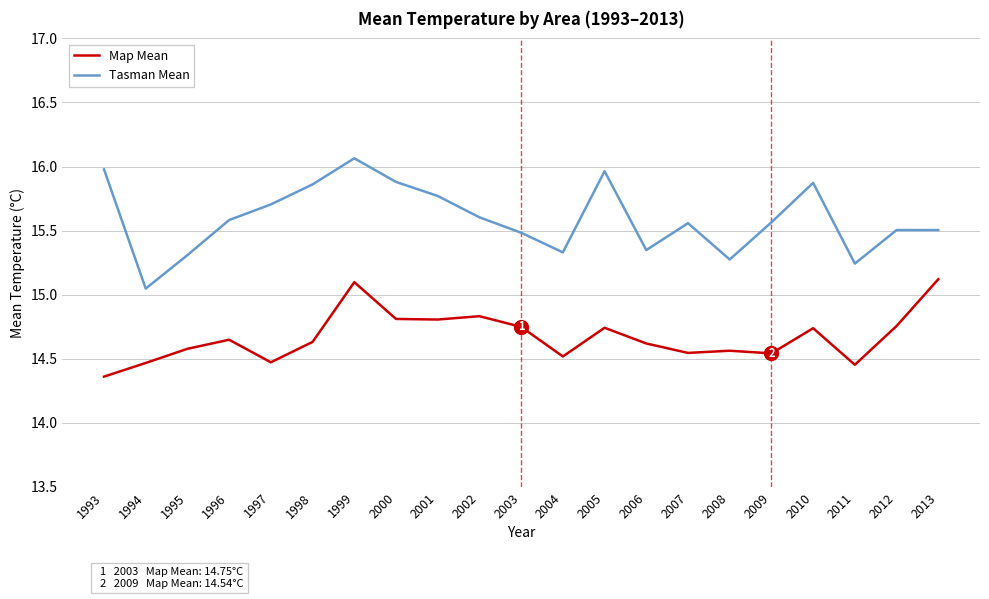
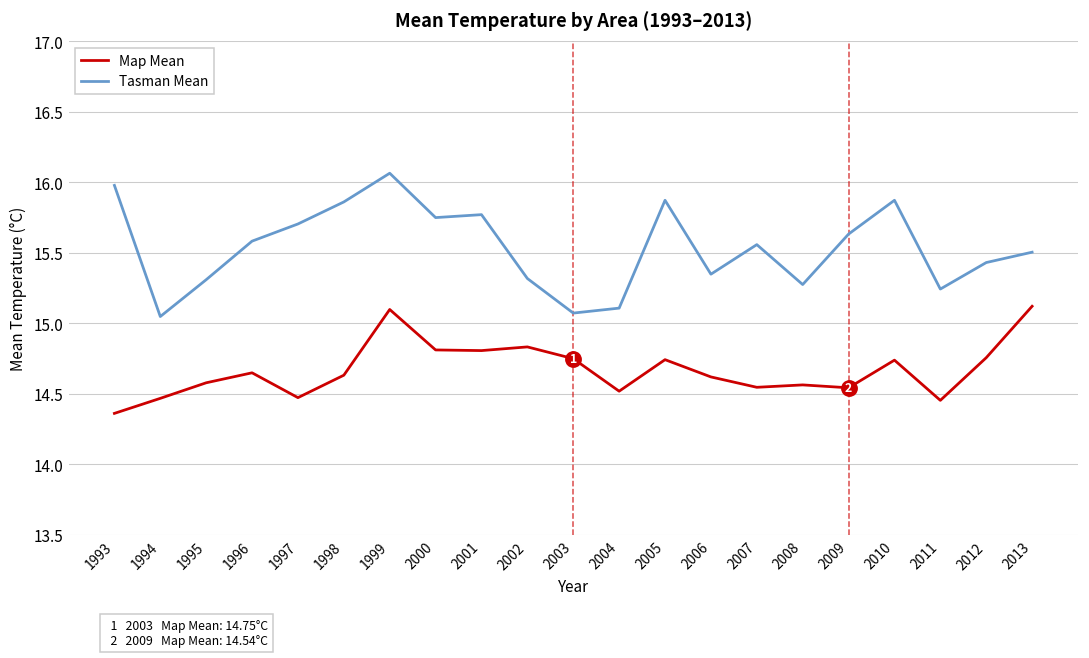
  {
    "Tasman Mean": {
      "1993": 15.98,
      "1994": 15.05,
      "1995": 15.31,
      "1996": 15.58,
      "1997": 15.70,
      "1998": 15.86,
      "1999": 16.06,
-     "2000": 15.88,
+     "2000": 15.75,
      "2001": 15.77,
-     "2002": 15.60,
-     "2003": 15.48,
-     "2004": 15.33,
-     "2005": 15.96,
+     "2002": 15.32,
+     "2003": 15.07,
+     "2004": 15.11,
+     "2005": 15.87,
      "2006": 15.35,
      "2007": 15.56,
      "2008": 15.28,
-     "2009": 15.57,
+     "2009": 15.63,
      "2010": 15.87,
      "2011": 15.24,
-     "2012": 15.50,
+     "2012": 15.43,
      "2013": 15.50
    }
  }
